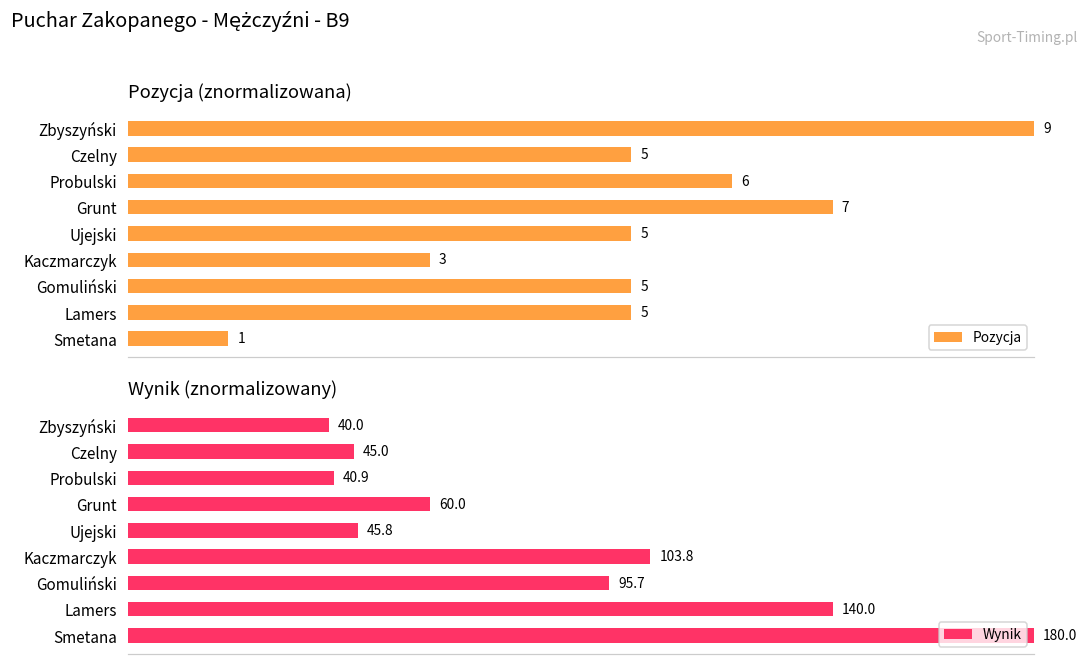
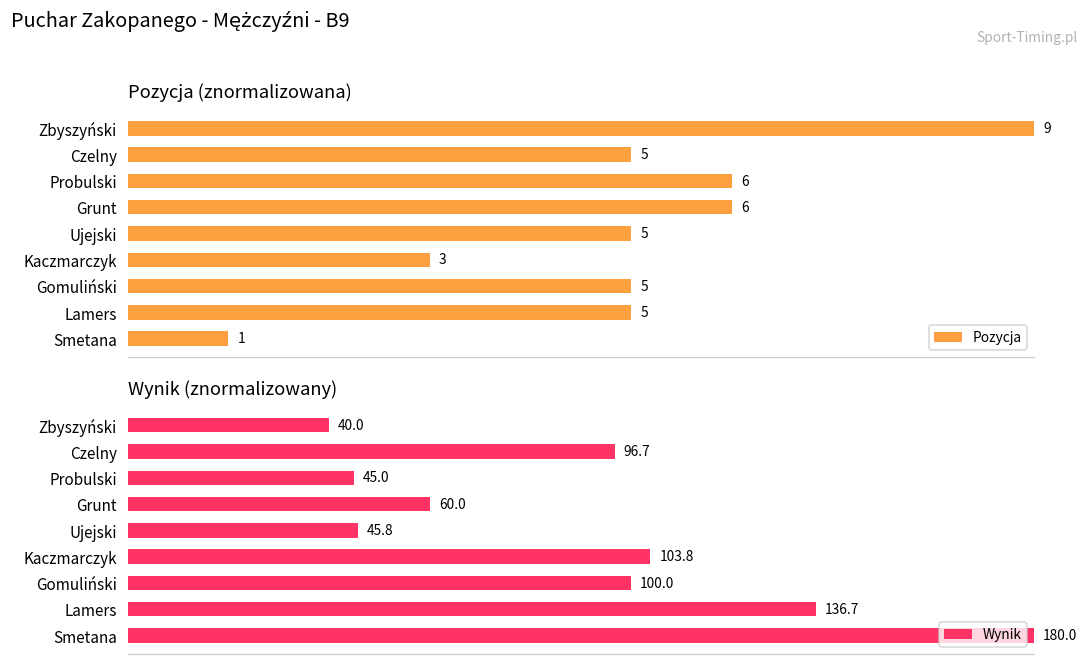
  {
    "Pozycja (znormalizowana)": {
-     "Grunt": 7
+     "Grunt": 6
    },
    "Wynik (znormalizowany)": {
-     "Czelny": 45.0,
-     "Probulski": 40.9,
-     "Gomuliński": 95.7,
-     "Lamers": 140.0
+     "Czelny": 96.7,
+     "Probulski": 45.0,
+     "Gomuliński": 100.0,
+     "Lamers": 136.7
    }
  }
